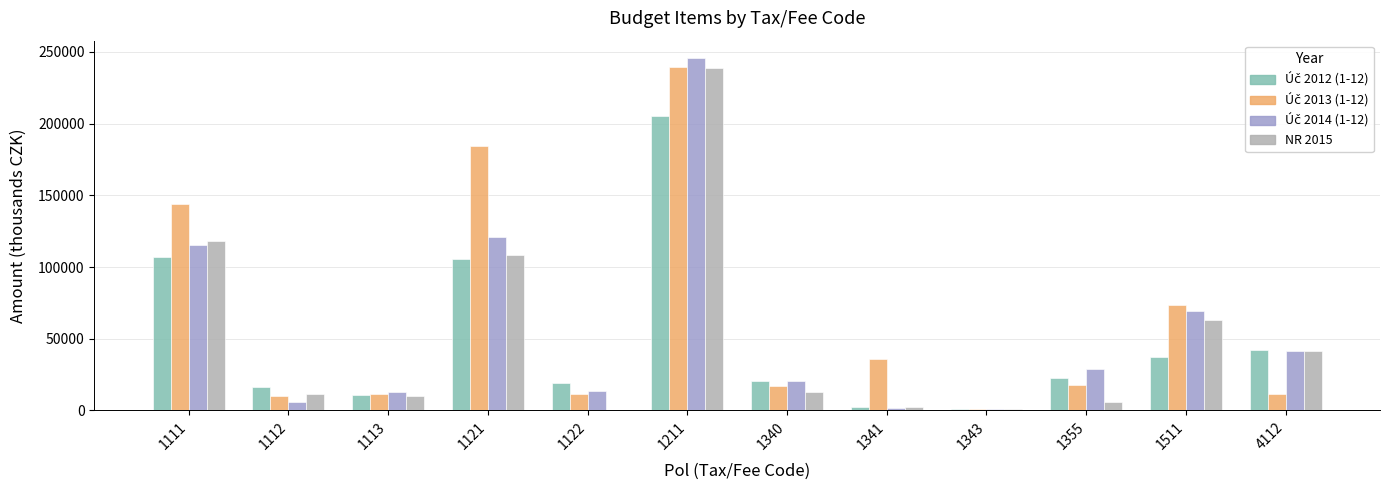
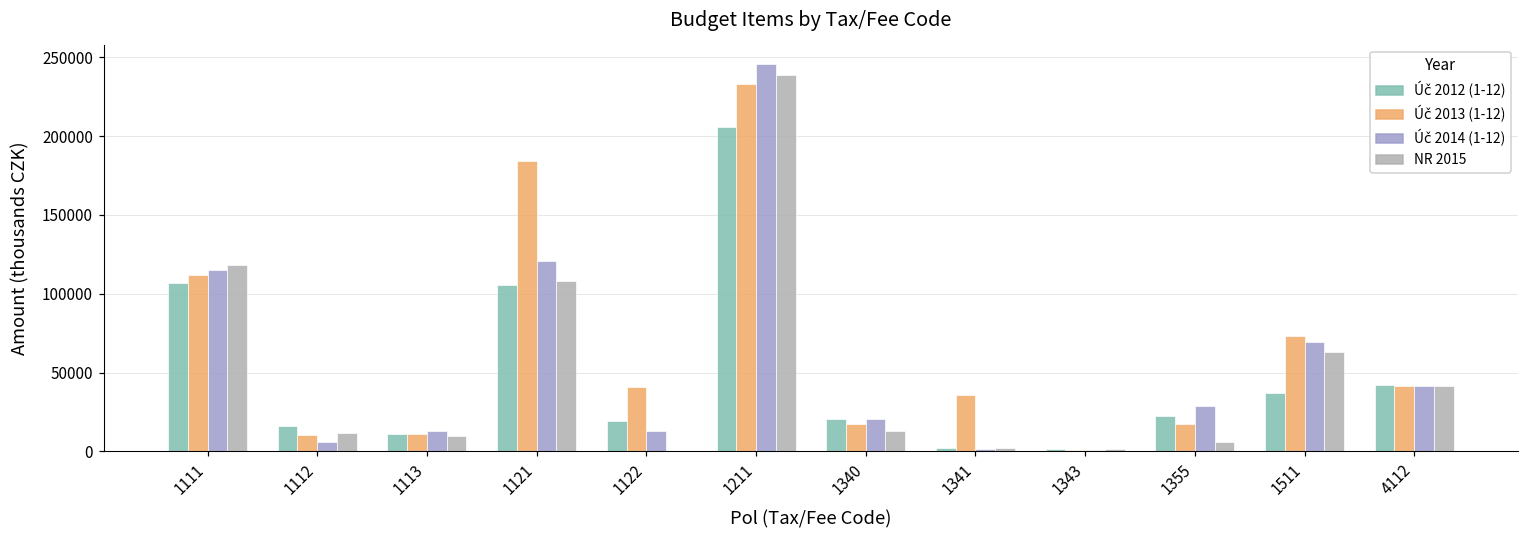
  {
    "Úč 2013 (1-12)": {
-     "1111": 144000,
+     "1111": 112000,
      "1112": 10000,
      "1113": 11000,
      "1121": 184000,
-     "1122": 11000,
-     "1211": 240000,
+     "1122": 41000,
+     "1211": 233000,
      "1340": 17000,
      "1341": 36000,
      "1355": 18000,
      "1511": 73000,
-     "4112": 11000
+     "4112": 42000
    }
  }
